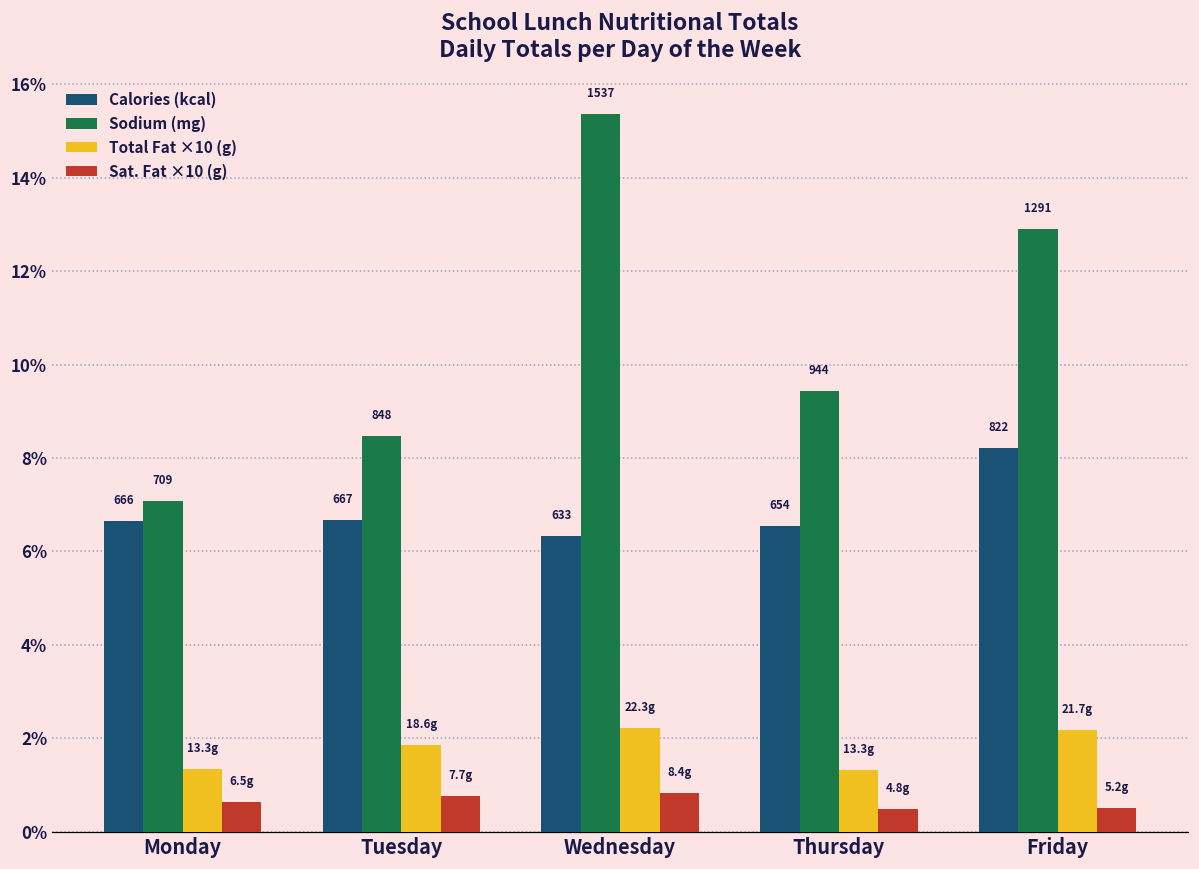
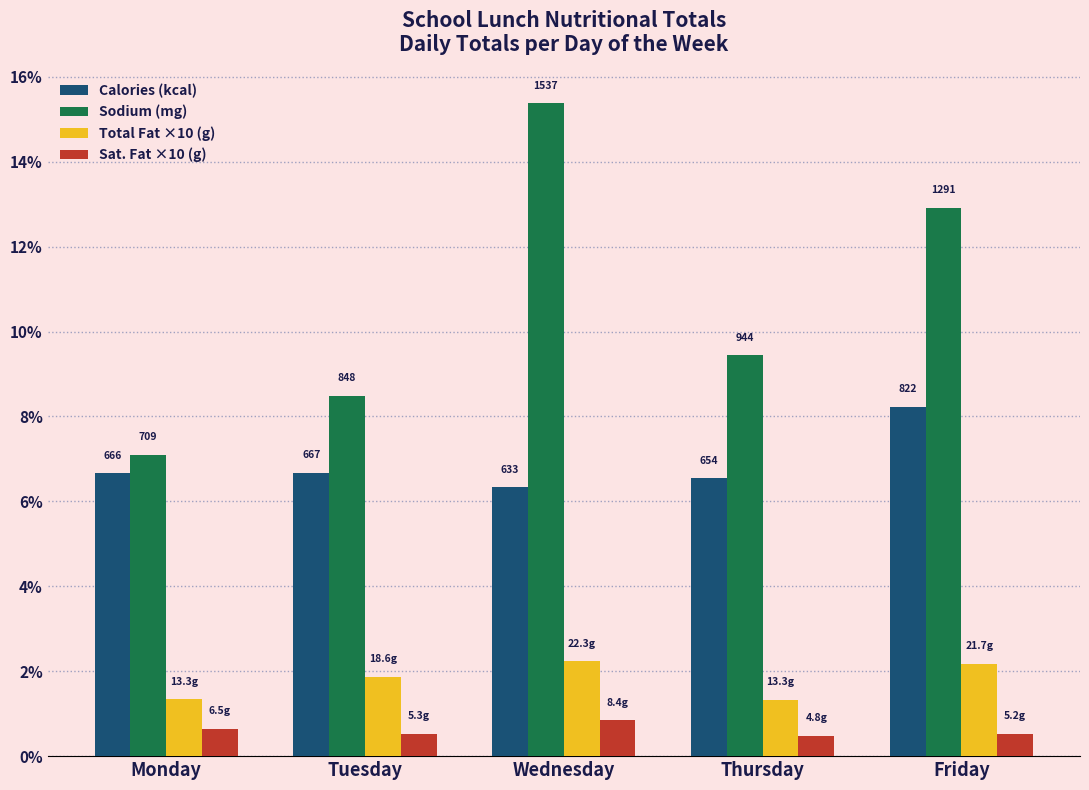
  {
    "Sat. Fat ×10 (g)": {
-     "Tuesday": "7.7g"
+     "Tuesday": "5.3g"
    }
  }
